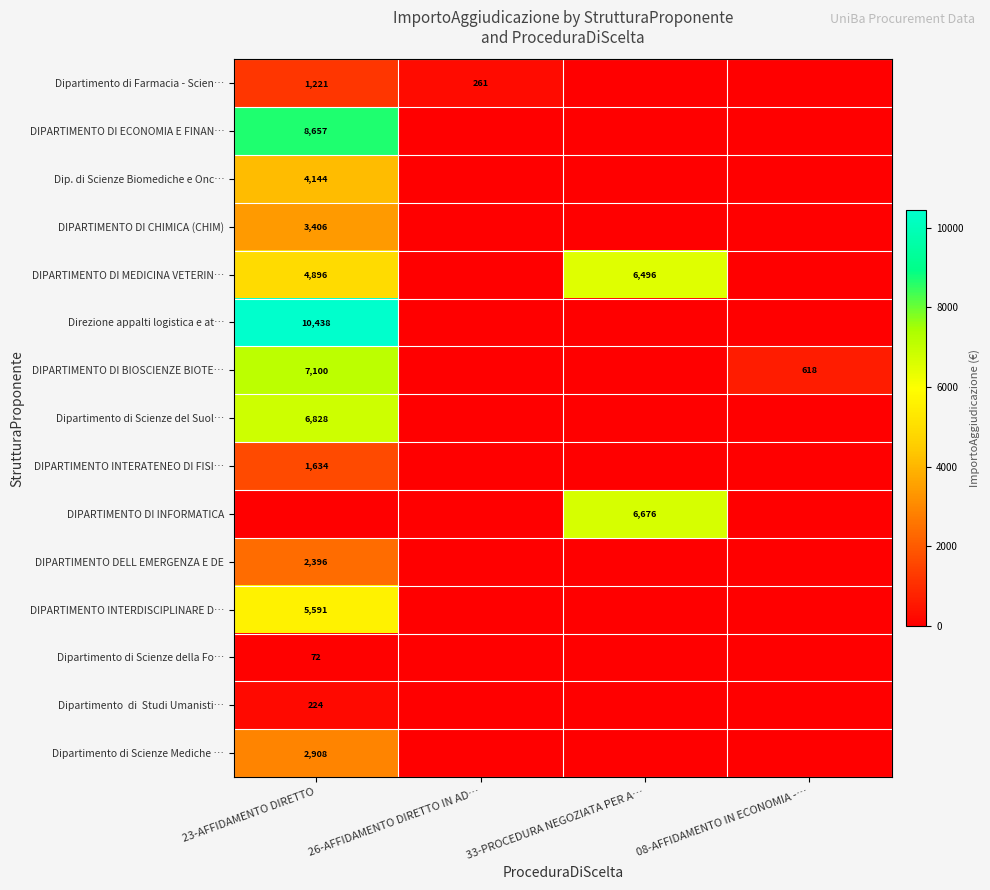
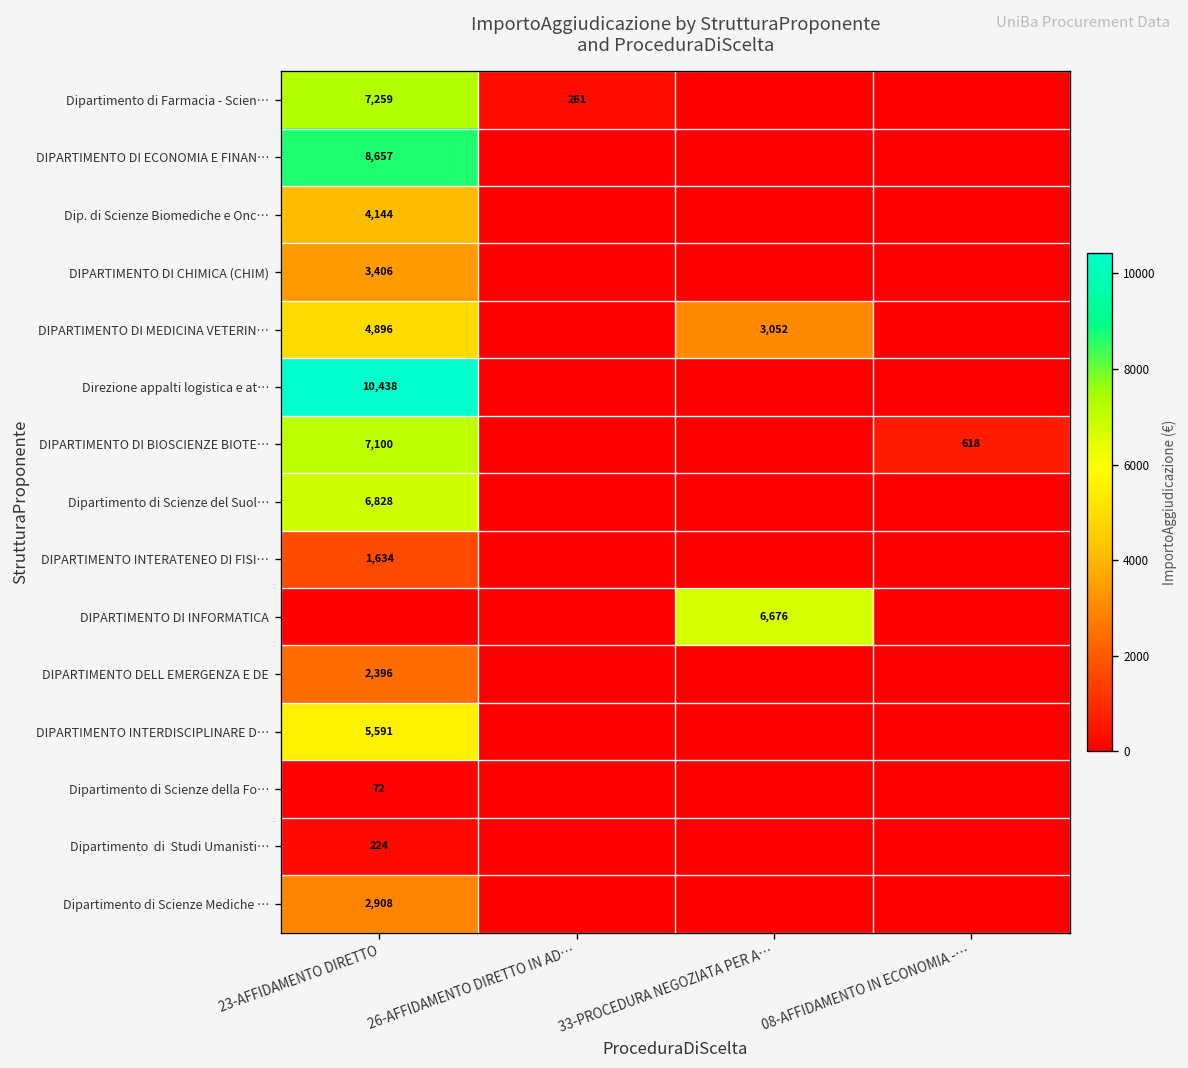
  {
    "Dipartimento di Farmacia - Scien…": {
-     "23-AFFIDAMENTO DIRETTO": "1,221",
+     "23-AFFIDAMENTO DIRETTO": "7,259",
      "26-AFFIDAMENTO DIRETTO IN AD…": "261"
    },
    "DIPARTIMENTO DI ECONOMIA E FINAN…": {
      "23-AFFIDAMENTO DIRETTO": "8,657"
    },
    "Dip. di Scienze Biomediche e Onc…": {
      "23-AFFIDAMENTO DIRETTO": "4,144"
    },
    "DIPARTIMENTO DI CHIMICA (CHIM)": {
      "23-AFFIDAMENTO DIRETTO": "3,406"
    },
    "DIPARTIMENTO DI MEDICINA VETERIN…": {
      "23-AFFIDAMENTO DIRETTO": "4,896",
-     "33-PROCEDURA NEGOZIATA PER A…": "6,496"
+     "33-PROCEDURA NEGOZIATA PER A…": "3,052"
    },
    "Direzione appalti logistica e at…": {
      "23-AFFIDAMENTO DIRETTO": "10,438"
    },
    "DIPARTIMENTO DI BIOSCIENZE BIOTE…": {
      "23-AFFIDAMENTO DIRETTO": "7,100",
      "08-AFFIDAMENTO IN ECONOMIA -…": "618"
    },
    "Dipartimento di Scienze del Suol…": {
      "23-AFFIDAMENTO DIRETTO": "6,828"
    },
    "DIPARTIMENTO INTERATENEO DI FISI…": {
      "23-AFFIDAMENTO DIRETTO": "1,634"
    },
    "DIPARTIMENTO DI INFORMATICA": {
      "33-PROCEDURA NEGOZIATA PER A…": "6,676"
    },
    "DIPARTIMENTO DELL EMERGENZA E DE": {
      "23-AFFIDAMENTO DIRETTO": "2,396"
    },
    "DIPARTIMENTO INTERDISCIPLINARE D…": {
      "23-AFFIDAMENTO DIRETTO": "5,591"
    },
    "Dipartimento di Scienze della Fo…": {
      "23-AFFIDAMENTO DIRETTO": "72"
    },
    "Dipartimento di Studi Umanisti…": {
      "23-AFFIDAMENTO DIRETTO": "224"
    },
    "Dipartimento di Scienze Mediche …": {
      "23-AFFIDAMENTO DIRETTO": "2,908"
    }
  }
